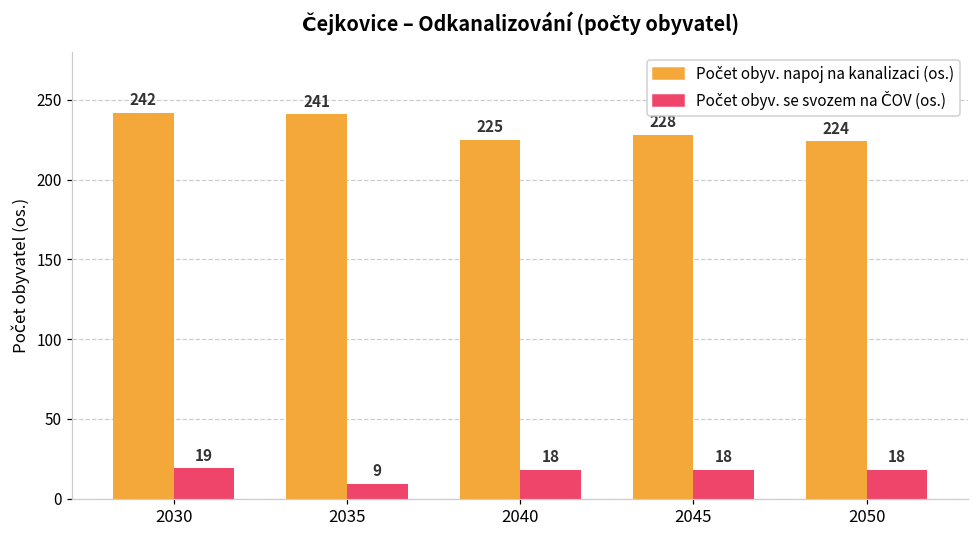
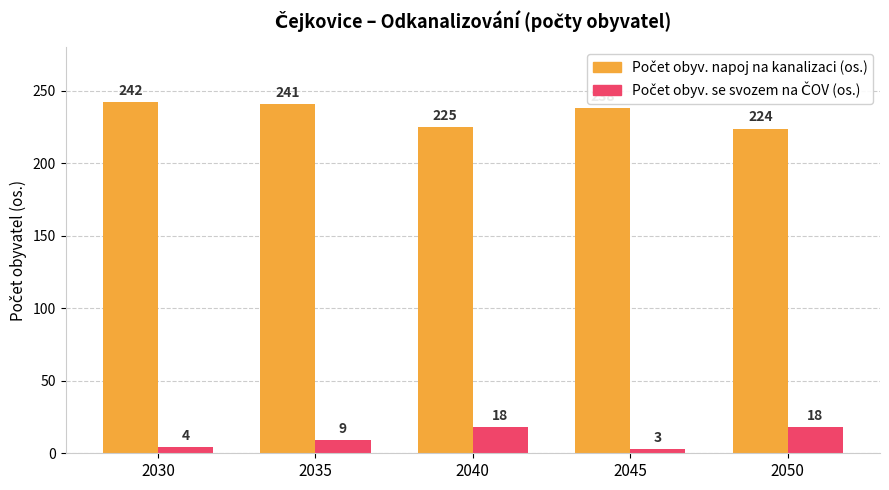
  {
    "Počet obyv. napoj na kanalizaci (os.)": {
-     "2045": 228
+     "2045": 238
    },
    "Počet obyv. se svozem na ČOV (os.)": {
-     "2030": 19,
+     "2030": 4,
      "2035": 9,
      "2040": 18,
-     "2045": 18,
+     "2045": 3,
      "2050": 18
    }
  }
